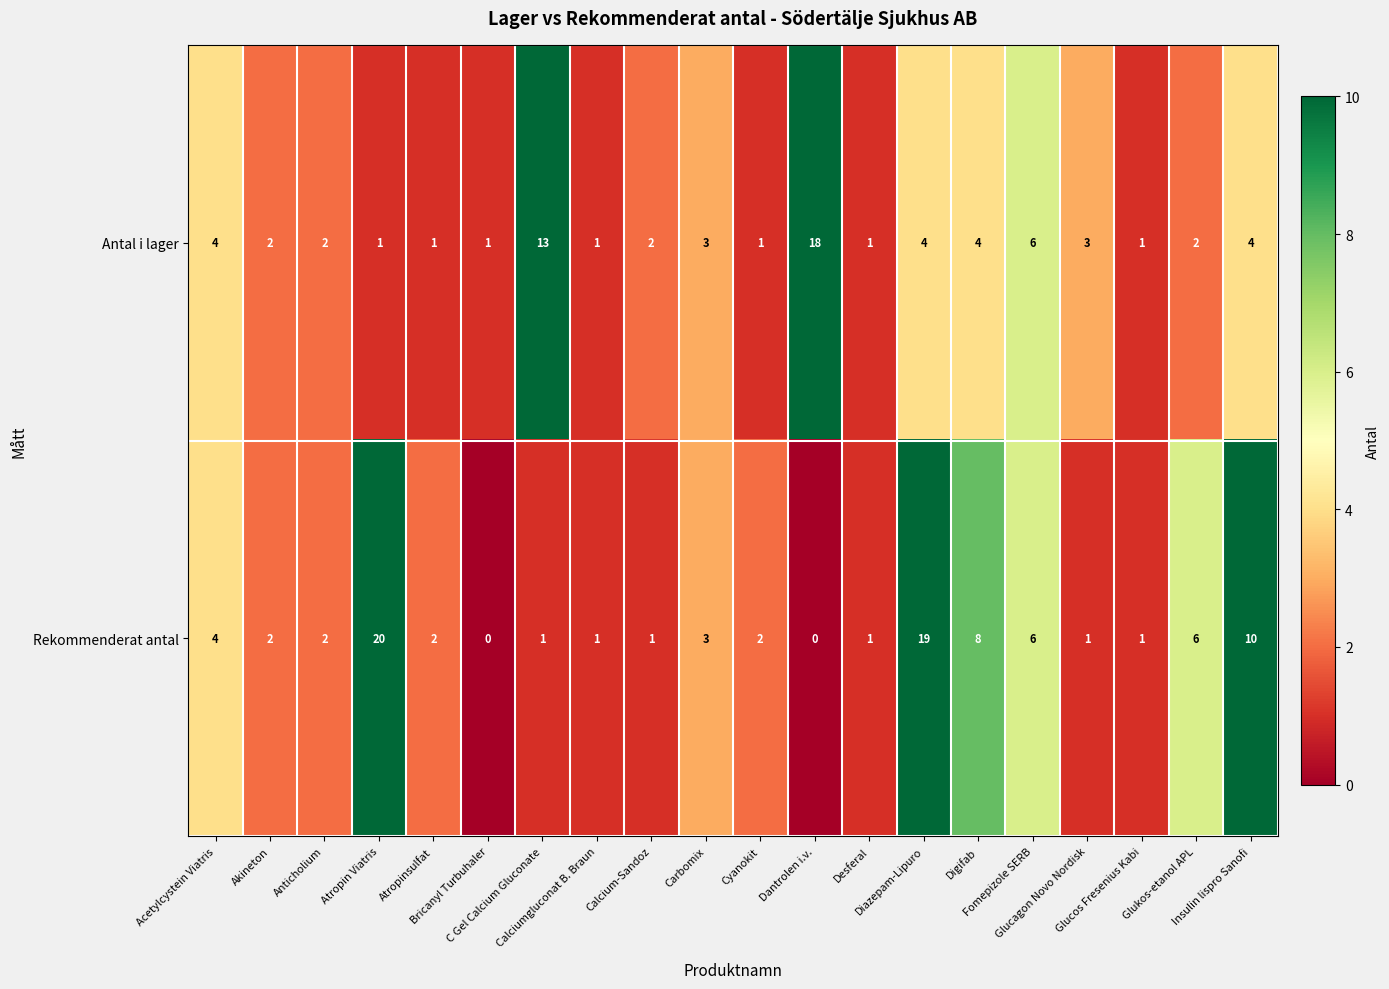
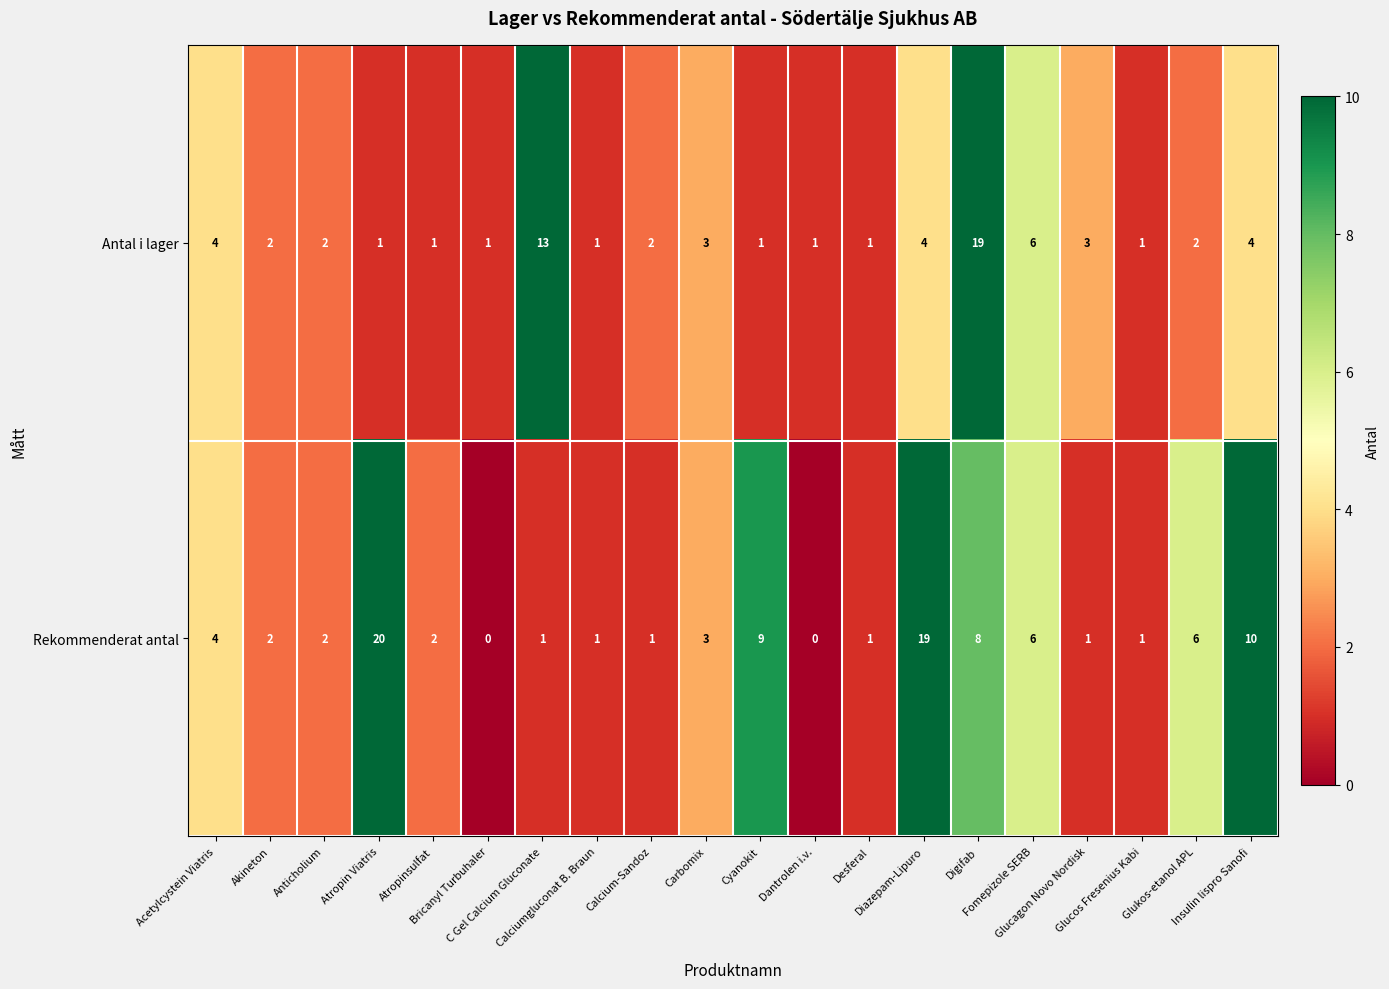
  {
    "Antal i lager": {
      "Acetylcystein Viatris": 4,
      "Akineton": 2,
      "Anticholium": 2,
      "Atropin Viatris": 1,
      "Atropinsulfat": 1,
      "Bricanyl Turbuhaler": 1,
      "C Gel Calcium Gluconate": 13,
      "Calciumgluconat B. Braun": 1,
      "Calcium-Sandoz": 2,
      "Carbomix": 3,
      "Cyanokit": 1,
-     "Dantrolen i.v.": 18,
+     "Dantrolen i.v.": 1,
      "Desferal": 1,
      "Diazepam-Lipuro": 4,
-     "Digifab": 4,
+     "Digifab": 19,
      "Fomepizole SERB": 6,
      "Glucagon Novo Nordisk": 3,
      "Glucos Fresenius Kabi": 1,
      "Glukos-etanol APL": 2,
      "Insulin lispro Sanofi": 4
    },
    "Rekommenderat antal": {
      "Acetylcystein Viatris": 4,
      "Akineton": 2,
      "Anticholium": 2,
      "Atropin Viatris": 20,
      "Atropinsulfat": 2,
      "Bricanyl Turbuhaler": 0,
      "C Gel Calcium Gluconate": 1,
      "Calciumgluconat B. Braun": 1,
      "Calcium-Sandoz": 1,
      "Carbomix": 3,
-     "Cyanokit": 2,
+     "Cyanokit": 9,
      "Dantrolen i.v.": 0,
      "Desferal": 1,
      "Diazepam-Lipuro": 19,
      "Digifab": 8,
      "Fomepizole SERB": 6,
      "Glucagon Novo Nordisk": 1,
      "Glucos Fresenius Kabi": 1,
      "Glukos-etanol APL": 6,
      "Insulin lispro Sanofi": 10
    }
  }
